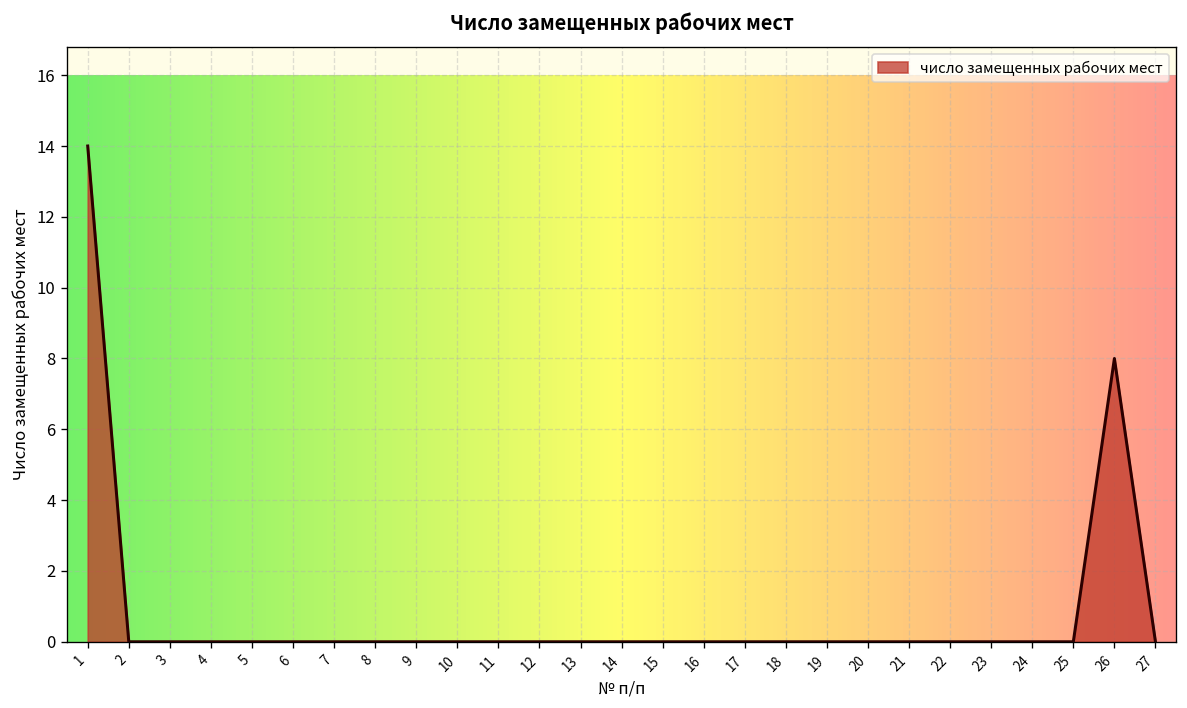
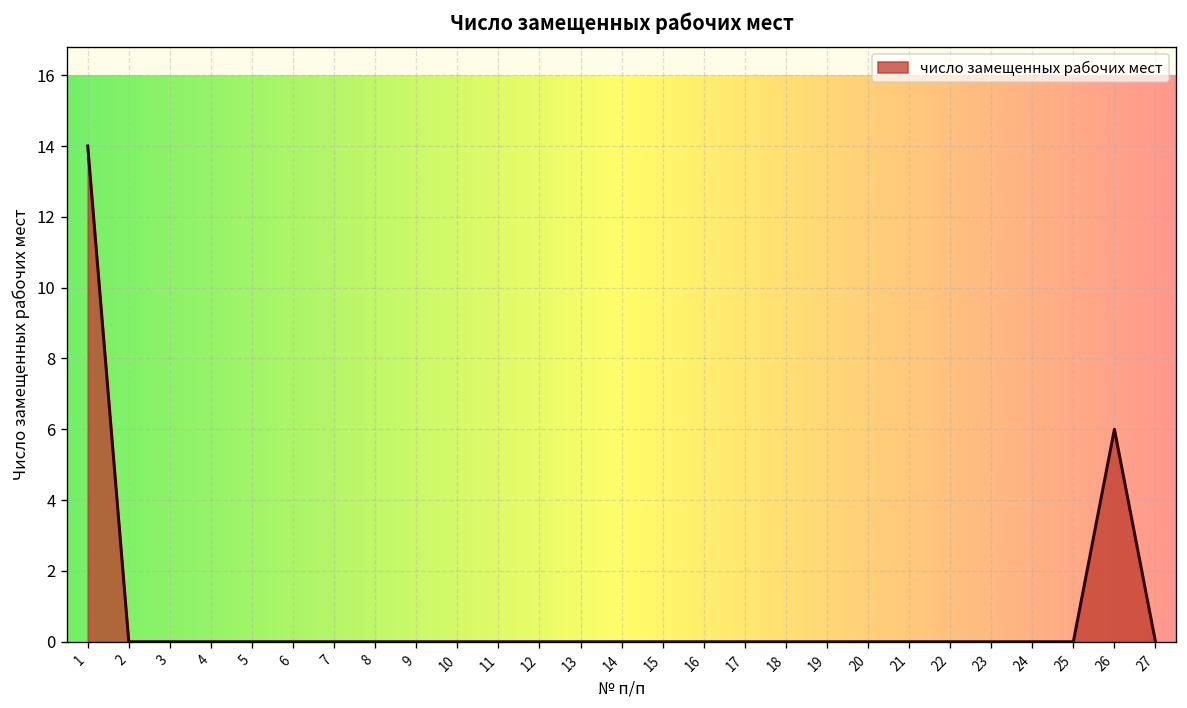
  {
    "1": 14,
    "2": 0,
    "3": 0,
    "4": 0,
    "5": 0,
    "6": 0,
    "7": 0,
    "8": 0,
    "9": 0,
    "10": 0,
    "11": 0,
    "12": 0,
    "13": 0,
    "14": 0,
    "15": 0,
    "16": 0,
    "17": 0,
    "18": 0,
    "19": 0,
    "20": 0,
    "21": 0,
    "22": 0,
    "23": 0,
    "24": 0,
    "25": 0,
-   "26": 8,
+   "26": 6,
    "27": 0
  }
